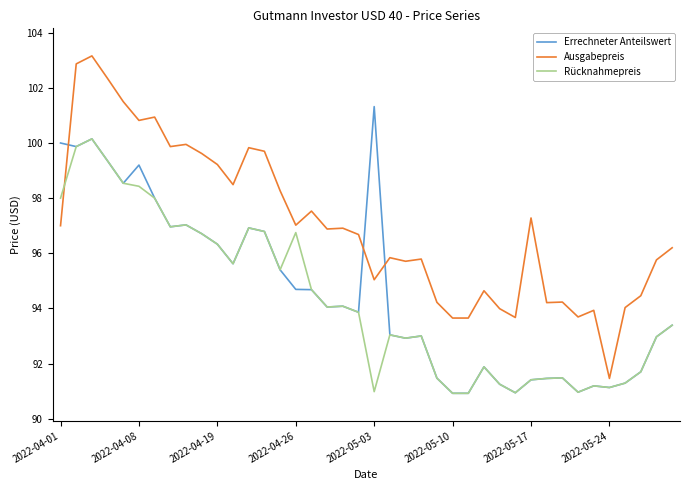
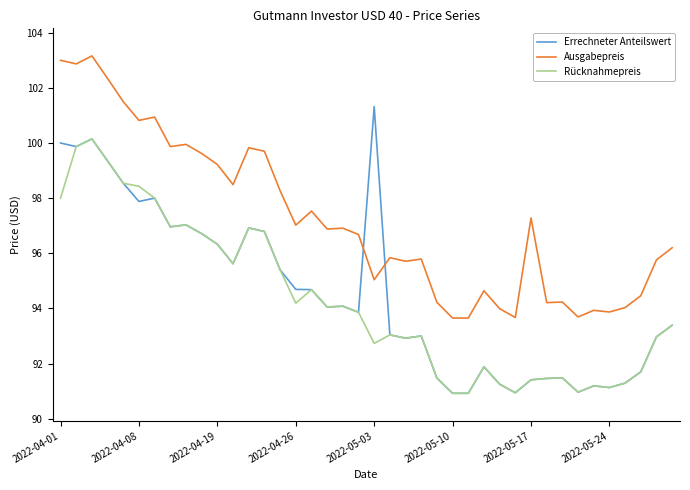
  {
    "Errechneter Anteilswert": {
      "2022-04-01": 100.0,
-     "2022-04-08": 99.2,
+     "2022-04-08": 97.9,
      "2022-04-26": 94.7,
      "2022-05-03": 101.3
    },
    "Ausgabepreis": {
-     "2022-04-01": 97,
+     "2022-04-01": 103,
      "2022-04-08": 100.8,
      "2022-04-19": 99.2,
      "2022-04-26": 97.0,
      "2022-05-03": 95.0,
      "2022-05-10": 93.7,
      "2022-05-17": 97.3,
-     "2022-05-24": 91.5
+     "2022-05-24": 93.9
    },
    "Rücknahmepreis": {
      "2022-04-01": 98.0,
      "2022-04-08": 98.4,
-     "2022-04-26": 96.8,
-     "2022-05-03": 91.0
+     "2022-04-26": 94.2,
+     "2022-05-03": 92.7
    }
  }
